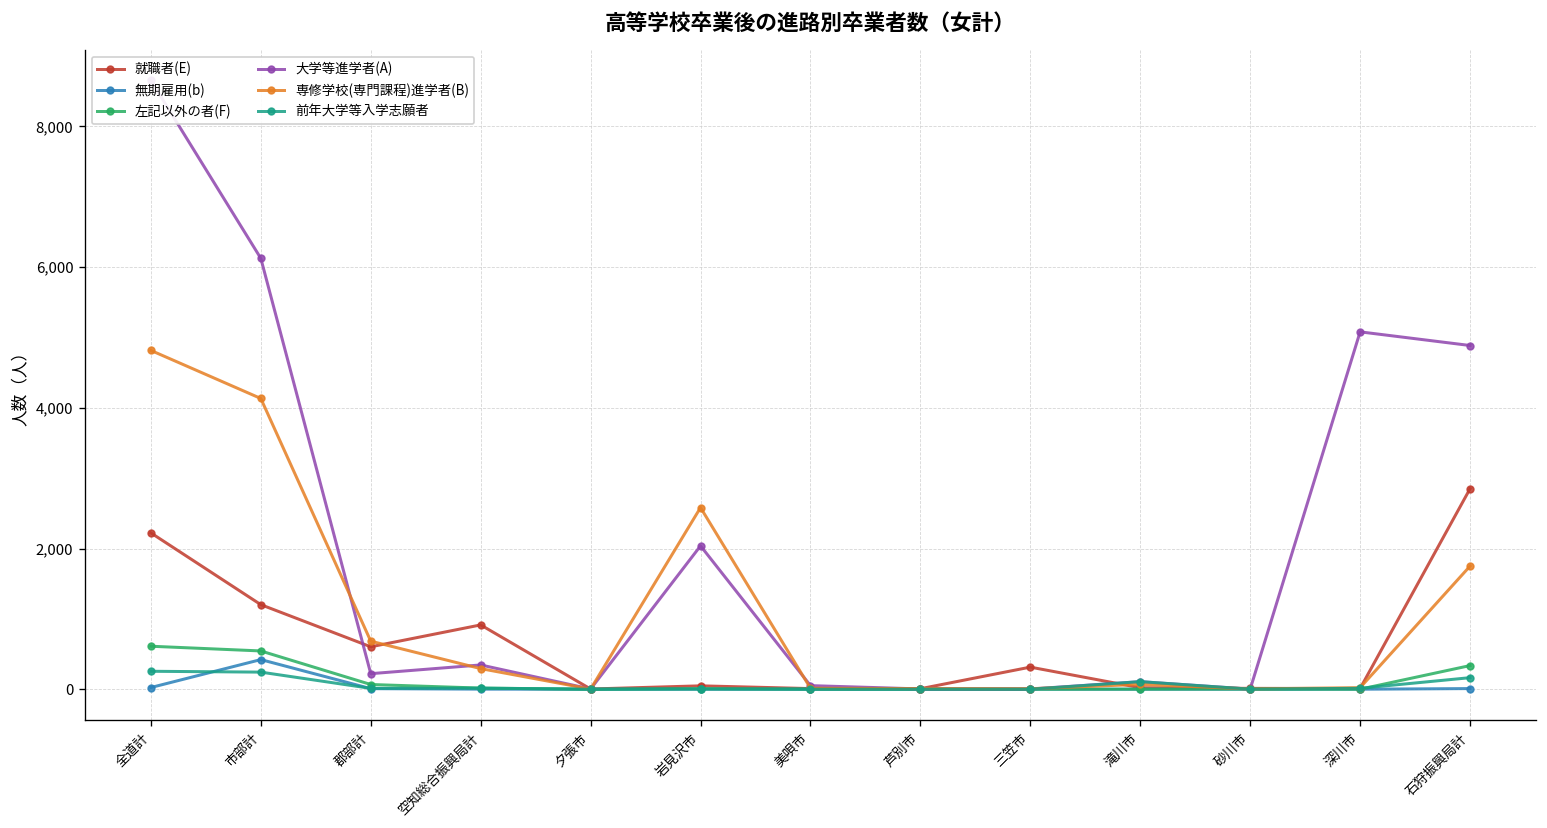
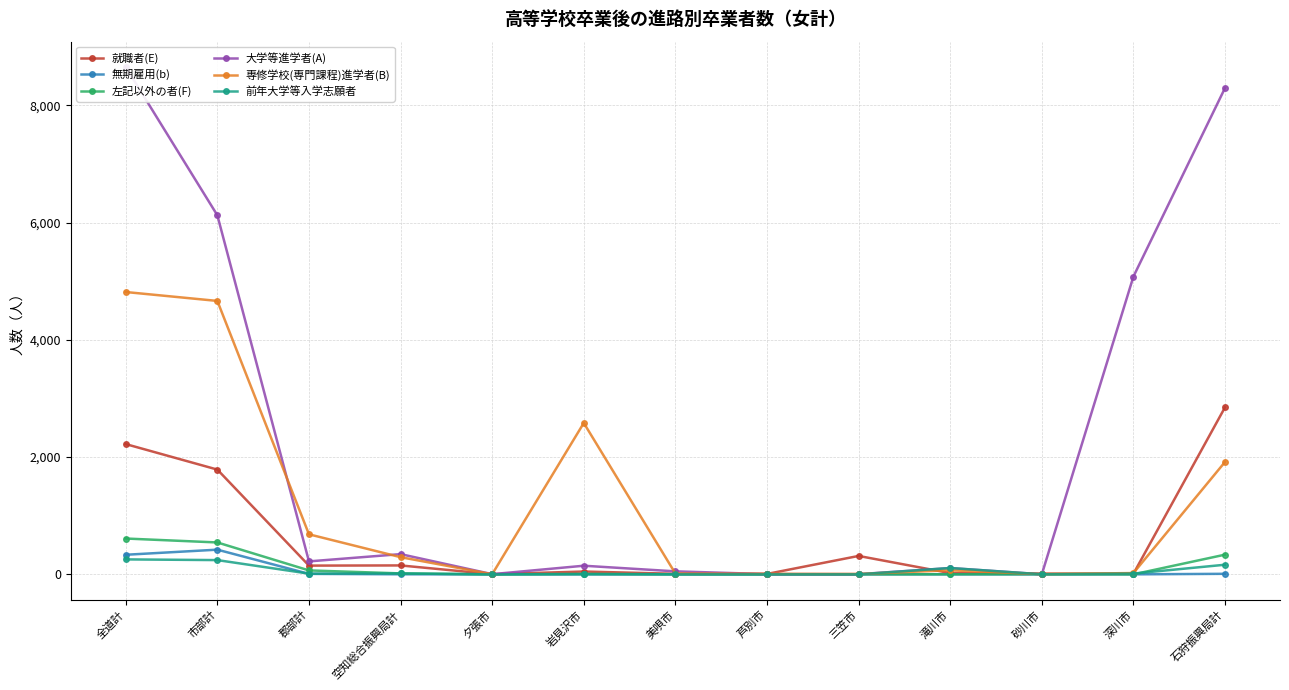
  {
    "就職者(E)": {
      "全道計": "2,200",
-     "市部計": "1,200",
-     "郡部計": "600",
-     "空知総合振興局計": "900",
+     "市部計": "1,800",
+     "郡部計": "100",
+     "空知総合振興局計": "200",
      "三笠市": "300",
      "石狩振興局計": "2,900"
    },
    "無期雇用(b)": {
-     "全道計": "0",
+     "全道計": "300",
      "市部計": "400",
      "石狩振興局計": "0"
    },
    "大学等進学者(A)": {
      "市部計": "6,100",
      "郡部計": "200",
      "空知総合振興局計": "300",
-     "岩見沢市": "2,000",
+     "岩見沢市": "100",
      "深川市": "5,100",
-     "石狩振興局計": "4,900"
+     "石狩振興局計": "8,300"
    },
    "専修学校(専門課程)進学者(B)": {
      "全道計": "4,800",
-     "市部計": "4,100",
+     "市部計": "4,700",
      "郡部計": "700",
      "空知総合振興局計": "300",
      "岩見沢市": "2,600",
-     "石狩振興局計": "1,800"
+     "石狩振興局計": "1,900"
    }
  }
